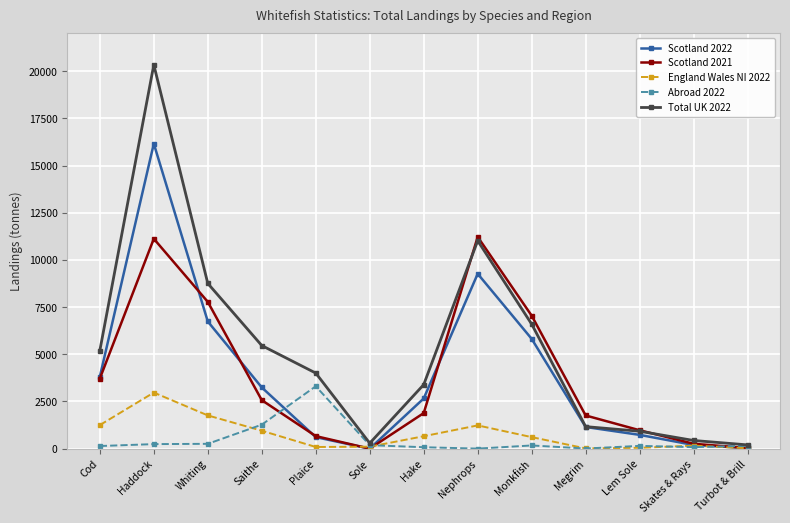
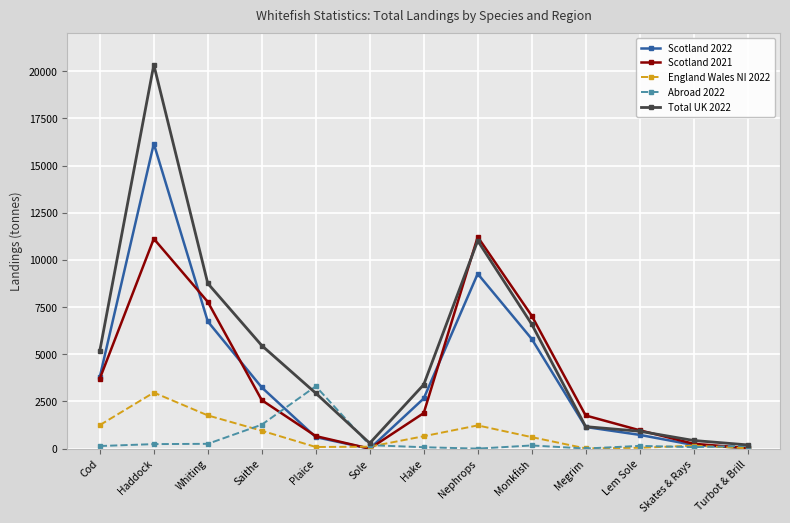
  {
    "Scotland 2021": {
      "Haddock": 11100,
      "Whiting": 7800,
      "Saithe": 2600,
      "Hake": 1900,
      "Nephrops": 11200,
      "Monkfish": 7000,
      "Megrim": 1800
    },
    "England Wales NI 2022": {
      "Cod": 1200,
      "Haddock": 3000,
      "Whiting": 1800,
      "Saithe": 900,
      "Plaice": 100,
      "Hake": 700,
      "Nephrops": 1200,
      "Monkfish": 600
    },
    "Total UK 2022": {
      "Cod": 5200,
      "Haddock": 20300,
      "Whiting": 8800,
      "Saithe": 5500,
-     "Plaice": 4000,
+     "Plaice": 2900,
      "Hake": 3400,
      "Nephrops": 11000,
      "Monkfish": 6600,
      "Skates & Rays": 400
    }
  }
